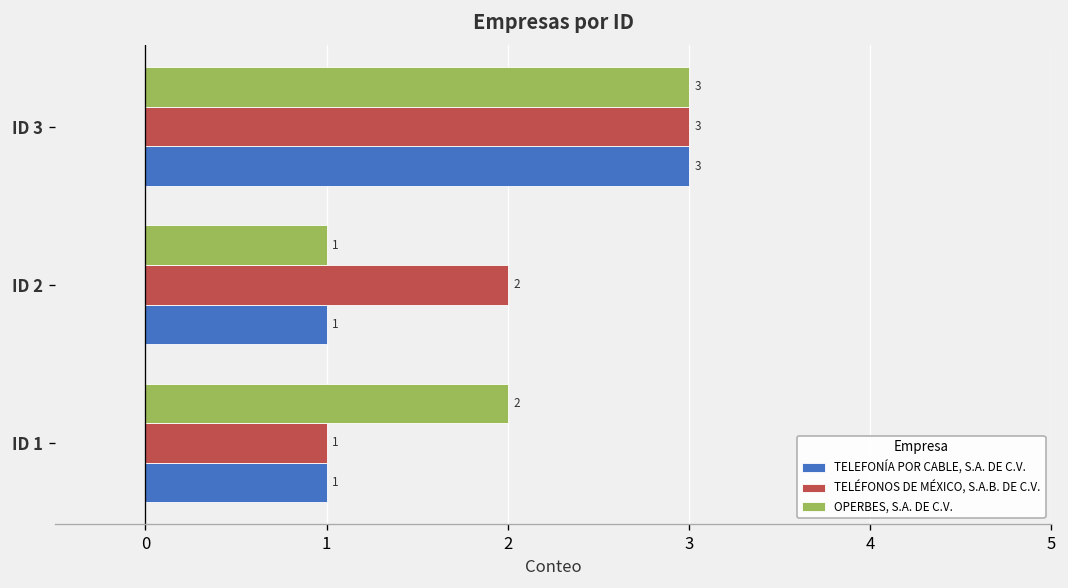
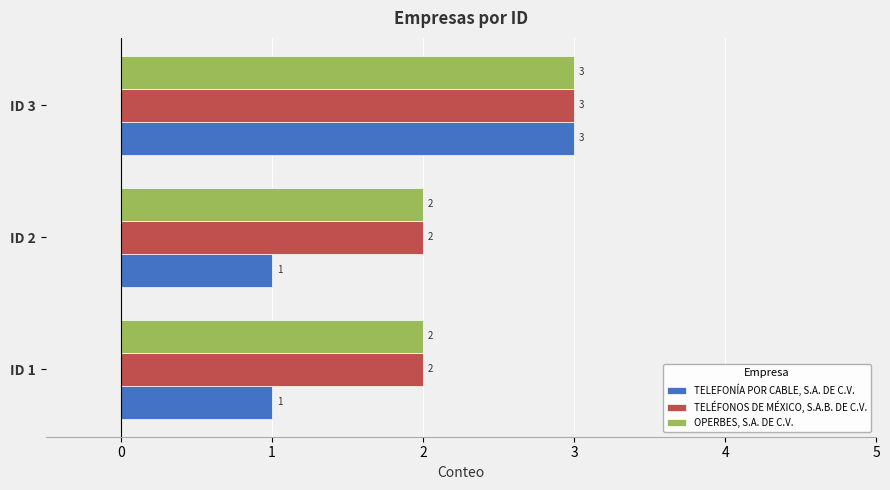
  {
    "TELEFONÍA POR CABLE, S.A. DE C.V.": {
      "ID 3": 3,
      "ID 2": 1,
      "ID 1": 1
    },
    "TELÉFONOS DE MÉXICO, S.A.B. DE C.V.": {
      "ID 3": 3,
      "ID 2": 2,
-     "ID 1": 1
+     "ID 1": 2
    },
    "OPERBES, S.A. DE C.V.": {
      "ID 3": 3,
-     "ID 2": 1,
+     "ID 2": 2,
      "ID 1": 2
    }
  }
